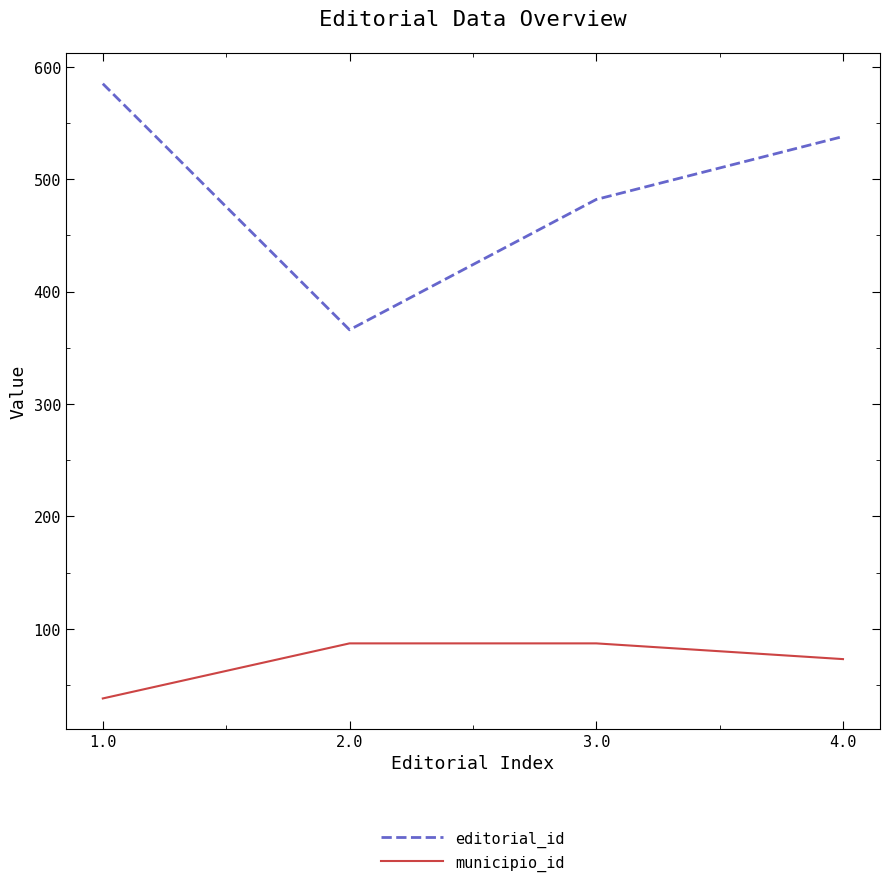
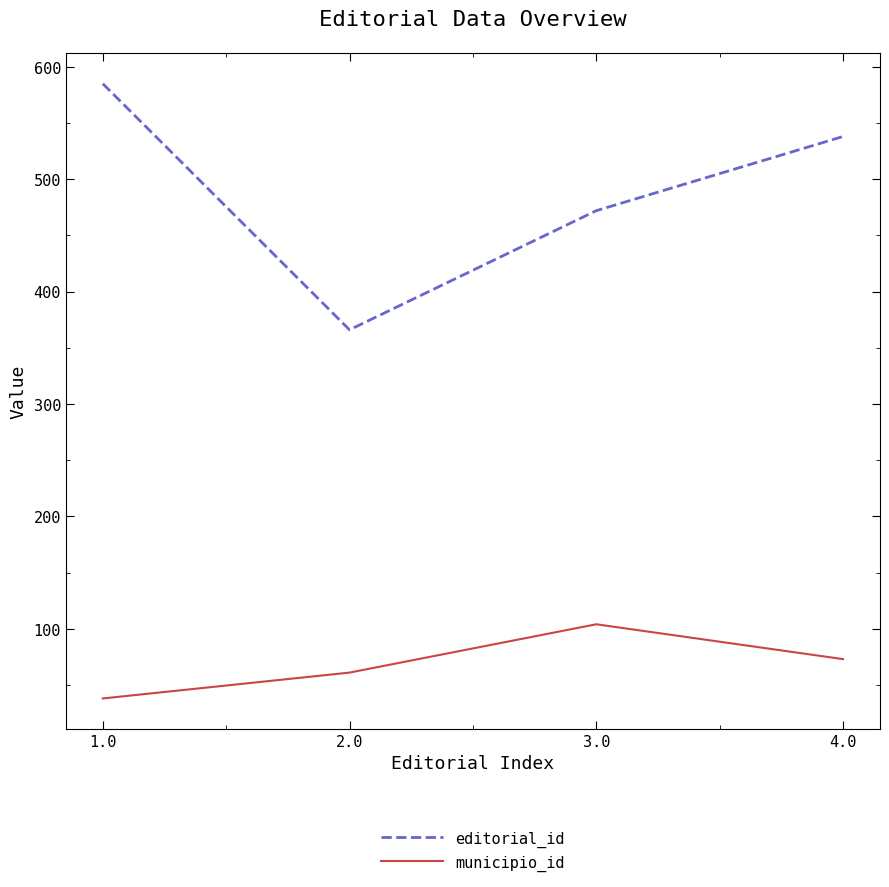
  {
    "editorial_id": {
      "1.0": 585,
      "2.0": 366,
-     "3.0": 482,
+     "3.0": 472,
      "4.0": 538
    },
    "municipio_id": {
      "1.0": 38,
-     "2.0": 87,
-     "3.0": 87,
+     "2.0": 61,
+     "3.0": 104,
      "4.0": 73
    }
  }
